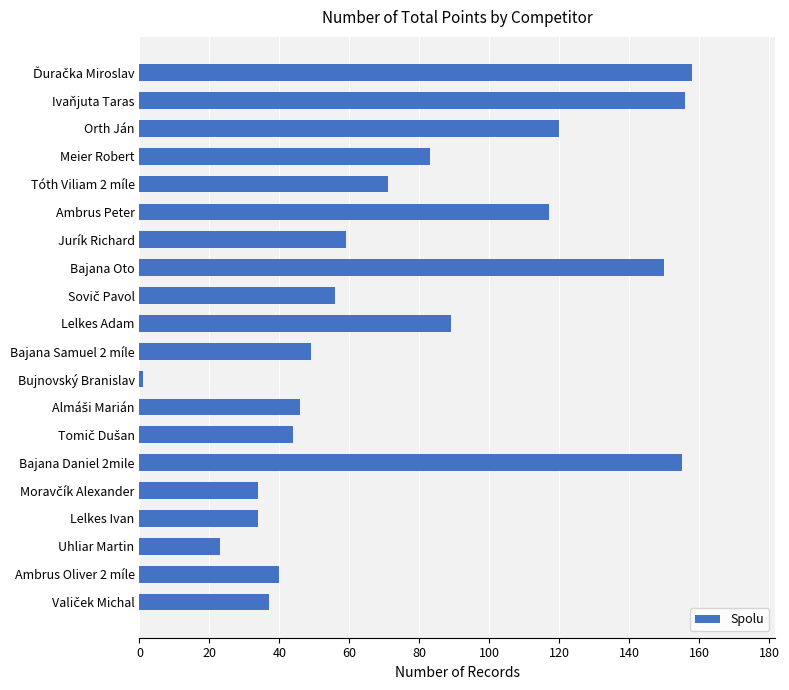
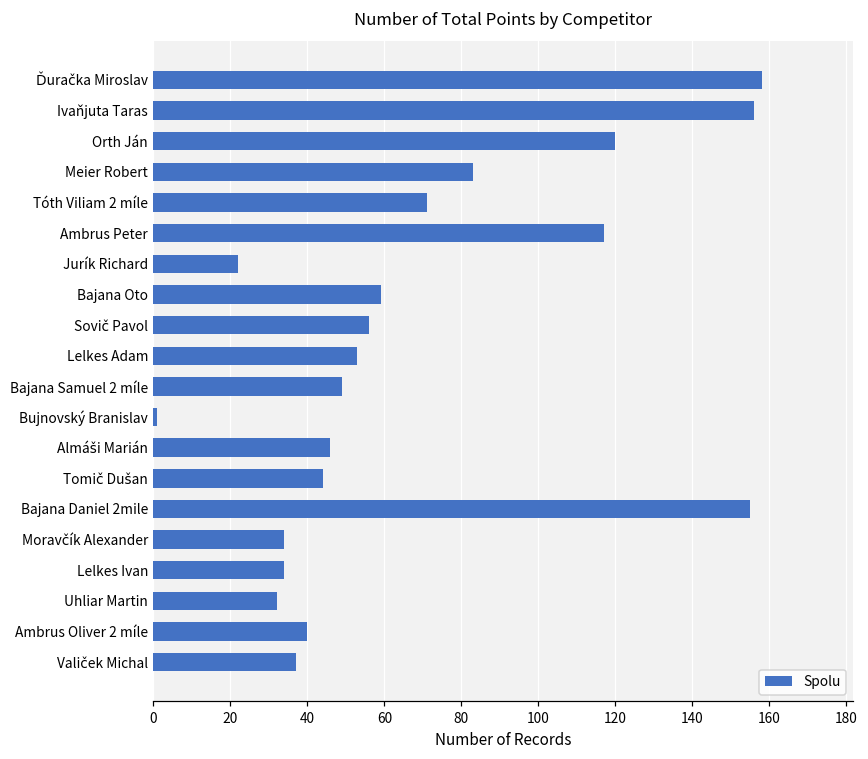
  {
    "Ďuračka Miroslav": 158,
    "Ivaňjuta Taras": 156,
    "Orth Ján": 120,
    "Meier Robert": 83,
    "Tóth Viliam 2 míle": 71,
    "Ambrus Peter": 117,
-   "Jurík Richard": 59,
-   "Bajana Oto": 150,
+   "Jurík Richard": 22,
+   "Bajana Oto": 59,
    "Sovič Pavol": 56,
-   "Lelkes Adam": 89,
+   "Lelkes Adam": 53,
    "Bajana Samuel 2 míle": 49,
    "Bujnovský Branislav": 1,
    "Almáši Marián": 46,
    "Tomič Dušan": 44,
    "Bajana Daniel 2mile": 155,
    "Moravčík Alexander": 34,
    "Lelkes Ivan": 34,
-   "Uhliar Martin": 23,
+   "Uhliar Martin": 32,
    "Ambrus Oliver 2 míle": 40,
    "Valiček Michal": 37
  }
